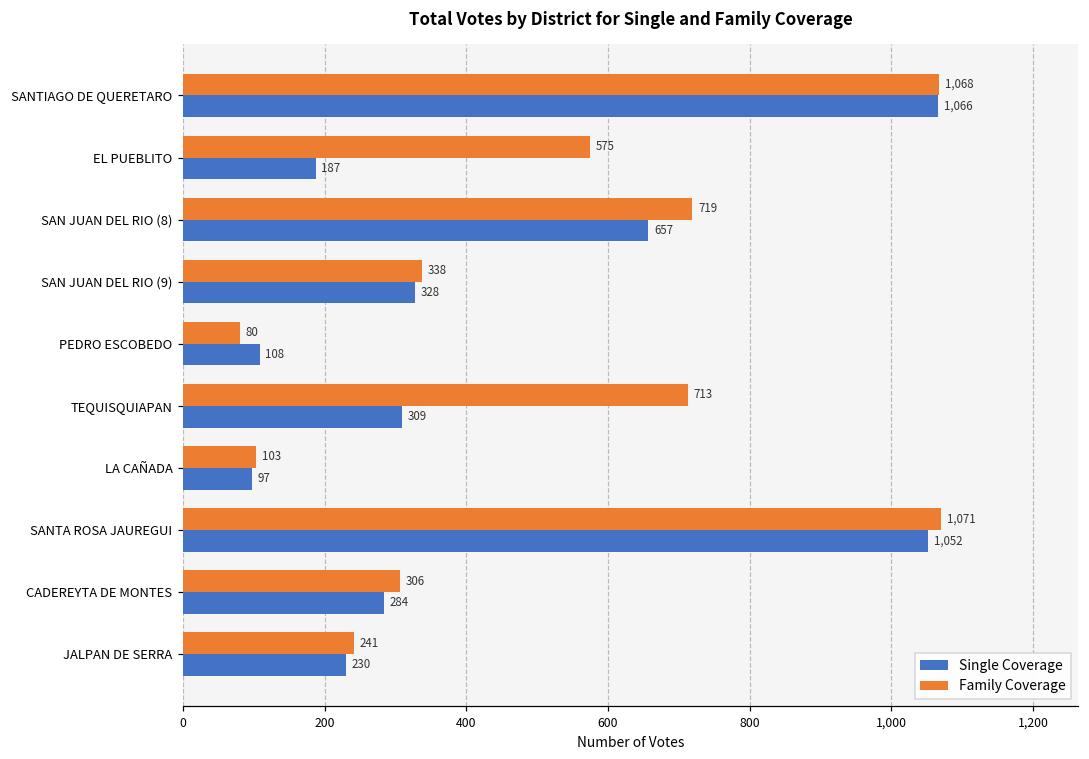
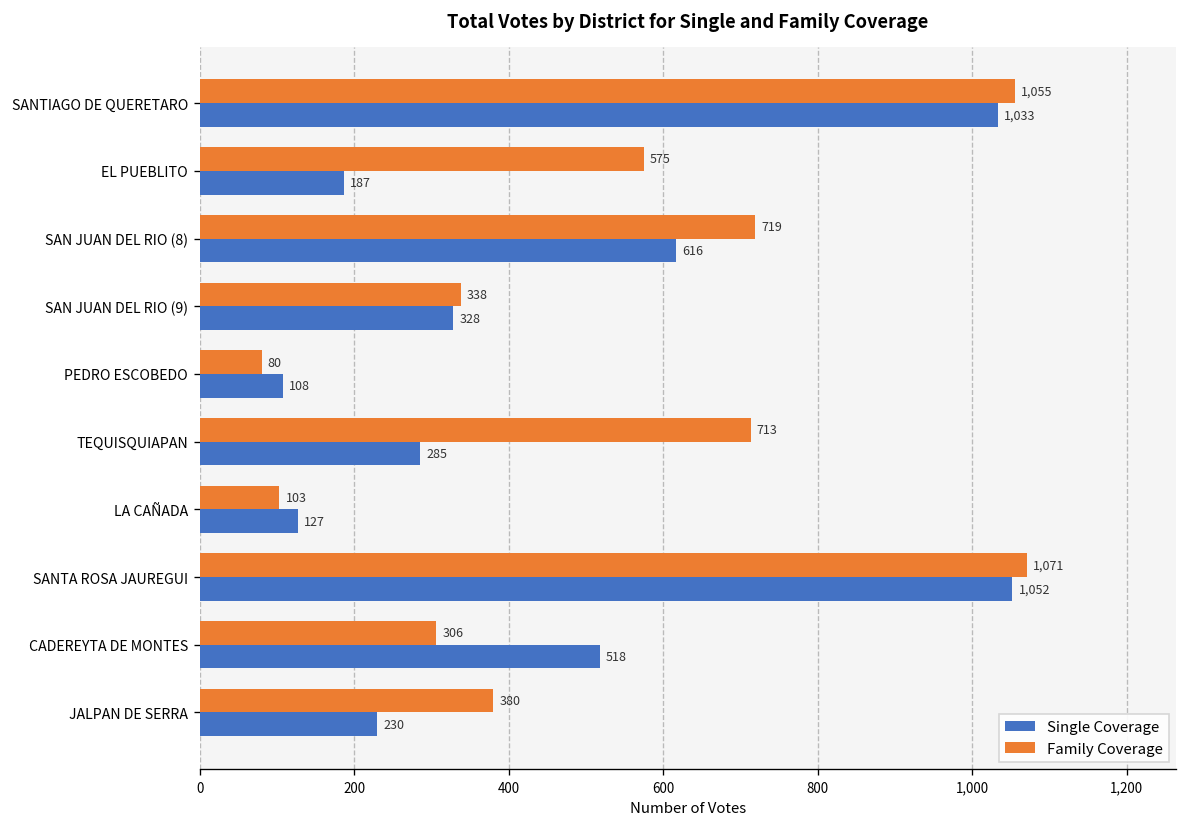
  {
    "Single Coverage": {
-     "SANTIAGO DE QUERETARO": "1,066",
+     "SANTIAGO DE QUERETARO": "1,033",
      "EL PUEBLITO": "187",
-     "SAN JUAN DEL RIO (8)": "657",
+     "SAN JUAN DEL RIO (8)": "616",
      "SAN JUAN DEL RIO (9)": "328",
      "PEDRO ESCOBEDO": "108",
-     "TEQUISQUIAPAN": "309",
-     "LA CAÑADA": "97",
+     "TEQUISQUIAPAN": "285",
+     "LA CAÑADA": "127",
      "SANTA ROSA JAUREGUI": "1,052",
-     "CADEREYTA DE MONTES": "284",
+     "CADEREYTA DE MONTES": "518",
      "JALPAN DE SERRA": "230"
    },
    "Family Coverage": {
-     "SANTIAGO DE QUERETARO": "1,068",
+     "SANTIAGO DE QUERETARO": "1,055",
      "EL PUEBLITO": "575",
      "SAN JUAN DEL RIO (8)": "719",
      "SAN JUAN DEL RIO (9)": "338",
      "PEDRO ESCOBEDO": "80",
      "TEQUISQUIAPAN": "713",
      "LA CAÑADA": "103",
      "SANTA ROSA JAUREGUI": "1,071",
      "CADEREYTA DE MONTES": "306",
-     "JALPAN DE SERRA": "241"
+     "JALPAN DE SERRA": "380"
    }
  }
